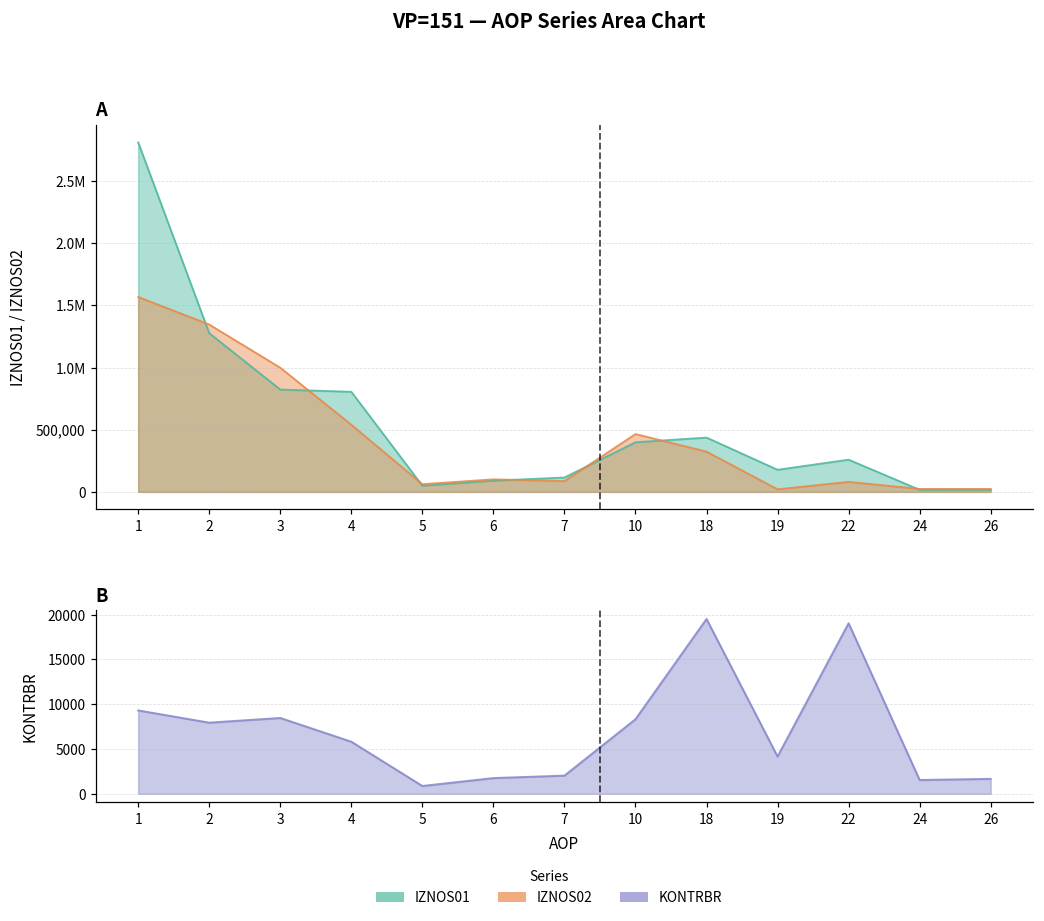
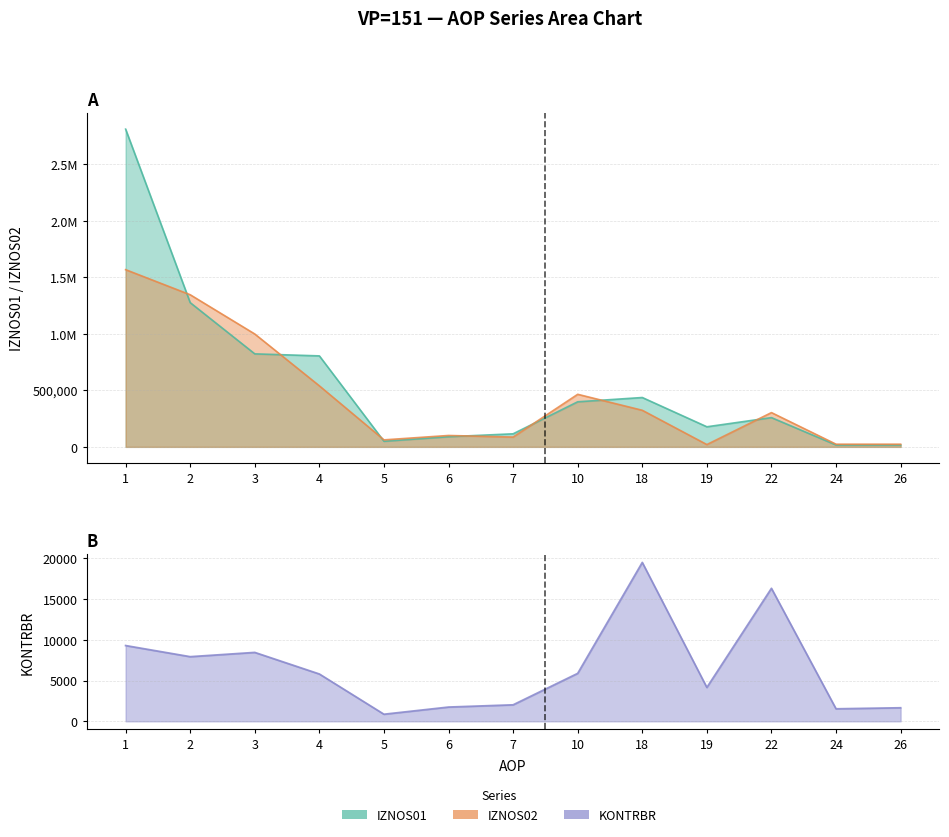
  {
    "A": {
      "IZNOS01": {
        "1": "2,810,000",
        "2": "1,280,000",
        "3": "820,000",
        "4": "800,000",
        "7": "120,000",
        "10": "400,000",
        "18": "440,000",
        "19": "180,000",
        "22": "260,000"
      },
      "IZNOS02": {
        "1": "1,570,000",
        "2": "1,350,000",
        "3": "1,000,000",
        "4": "540,000",
        "7": "90,000",
        "10": "470,000",
        "18": "320,000",
        "19": "20,000",
-       "22": "80,000"
+       "22": "300,000"
      }
    },
    "B": {
      "1": "9000",
      "2": "8000",
      "3": "8000",
      "4": "6000",
      "5": "1000",
      "6": "2000",
      "7": "2000",
-     "10": "8000",
+     "10": "6000",
      "18": "20000",
      "19": "4000",
-     "22": "19000",
+     "22": "16000",
      "24": "2000",
      "26": "2000"
    }
  }
